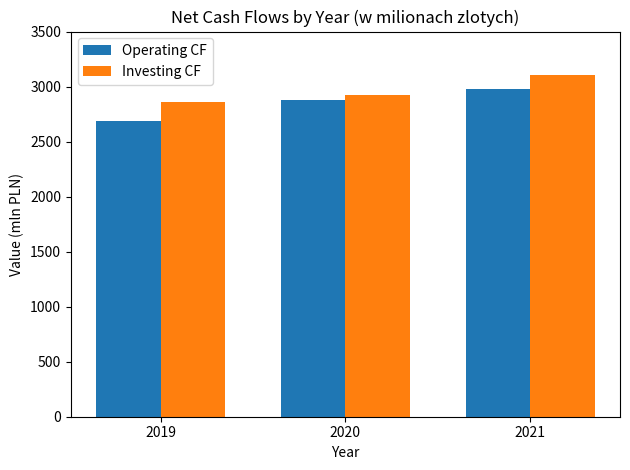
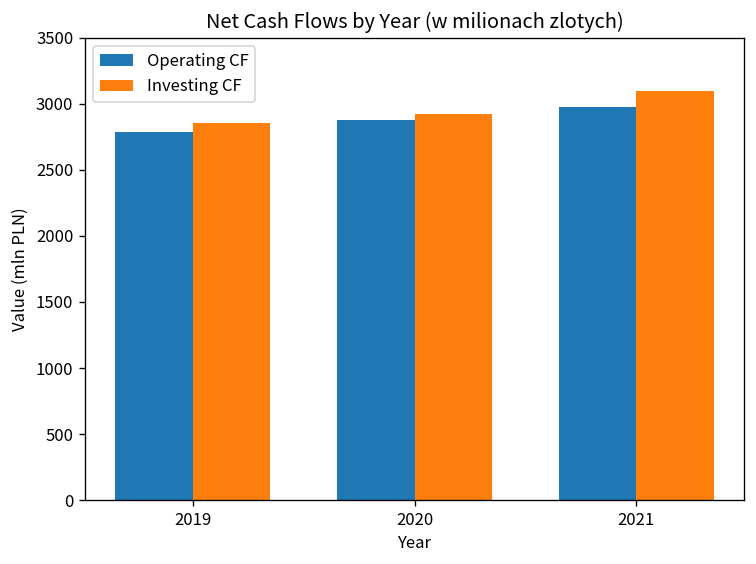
  {
    "Operating CF": {
-     "2019": 2690,
+     "2019": 2790,
      "2020": 2880,
      "2021": 2970
    },
    "Investing CF": {
      "2019": 2860,
      "2020": 2920,
      "2021": 3100
    }
  }
